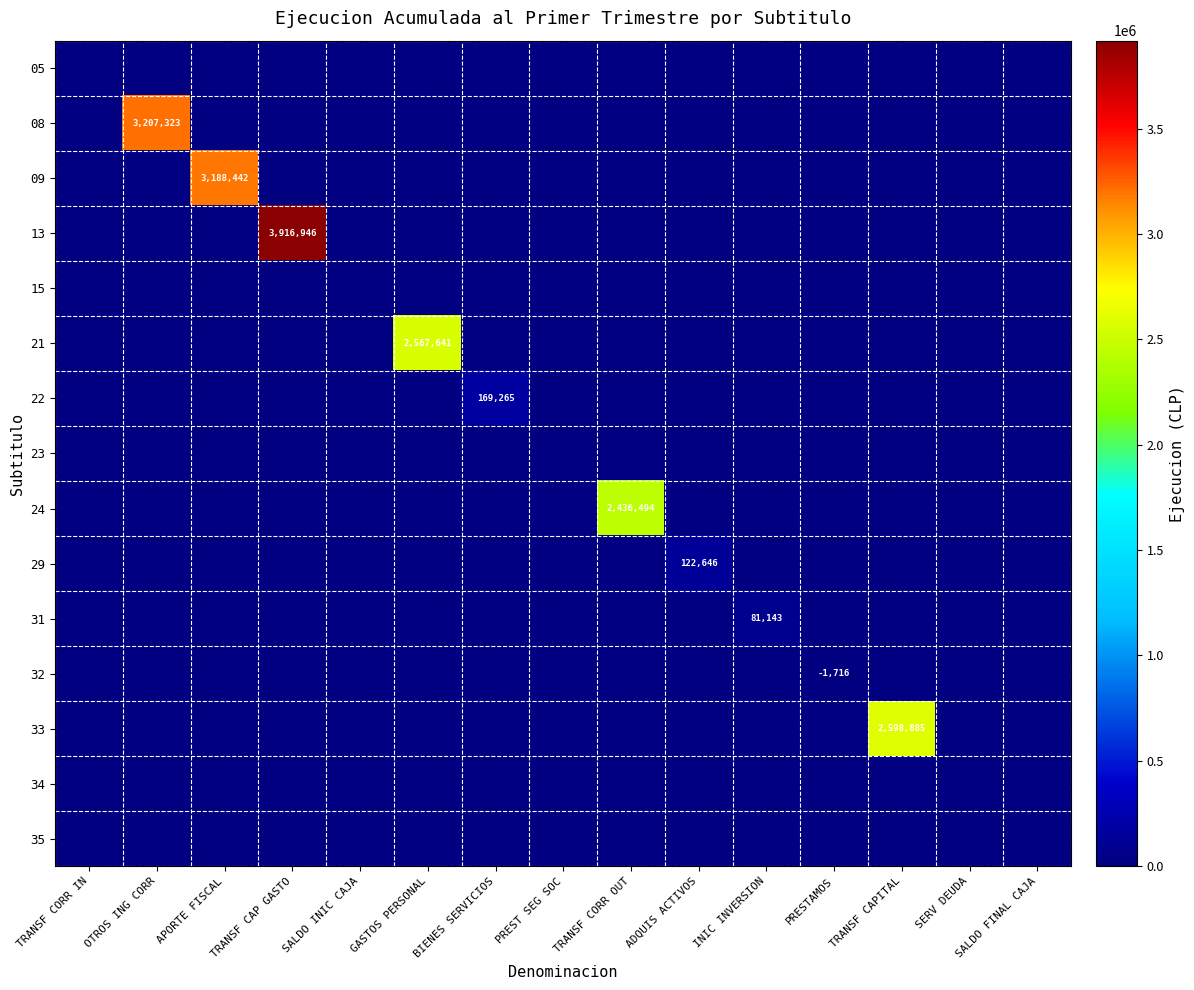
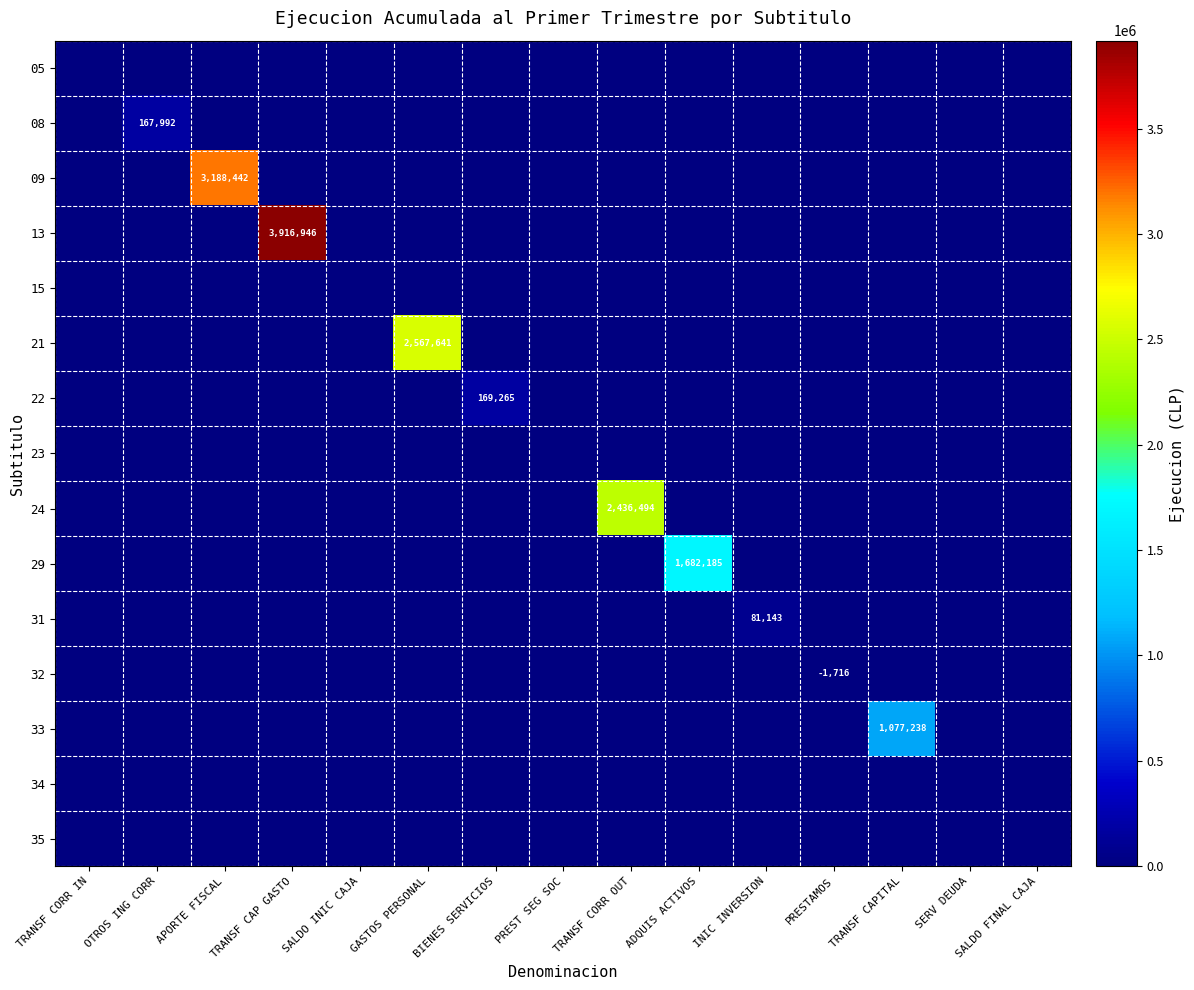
  {
    "08": {
-     "OTROS ING CORR": "3,207,323"
+     "OTROS ING CORR": "167,992"
    },
    "09": {
      "APORTE FISCAL": "3,188,442"
    },
    "13": {
      "TRANSF CAP GASTO": "3,916,946"
    },
    "21": {
      "GASTOS PERSONAL": "2,567,641"
    },
    "22": {
      "BIENES SERVICIOS": "169,265"
    },
    "24": {
      "TRANSF CORR OUT": "2,436,494"
    },
    "29": {
-     "ADQUIS ACTIVOS": "122,646"
+     "ADQUIS ACTIVOS": "1,682,185"
    },
    "31": {
      "INIC INVERSION": "81,143"
    },
    "32": {
      "PRESTAMOS": "-1,716"
    },
    "33": {
-     "TRANSF CAPITAL": "2,598,885"
+     "TRANSF CAPITAL": "1,077,238"
    }
  }
